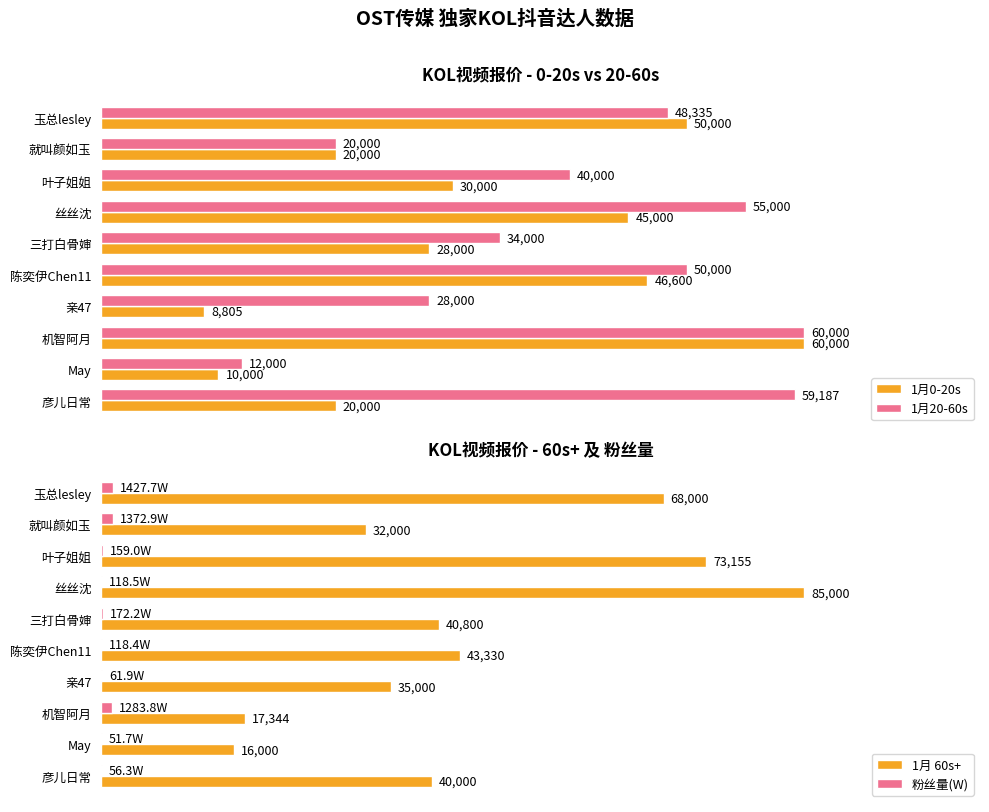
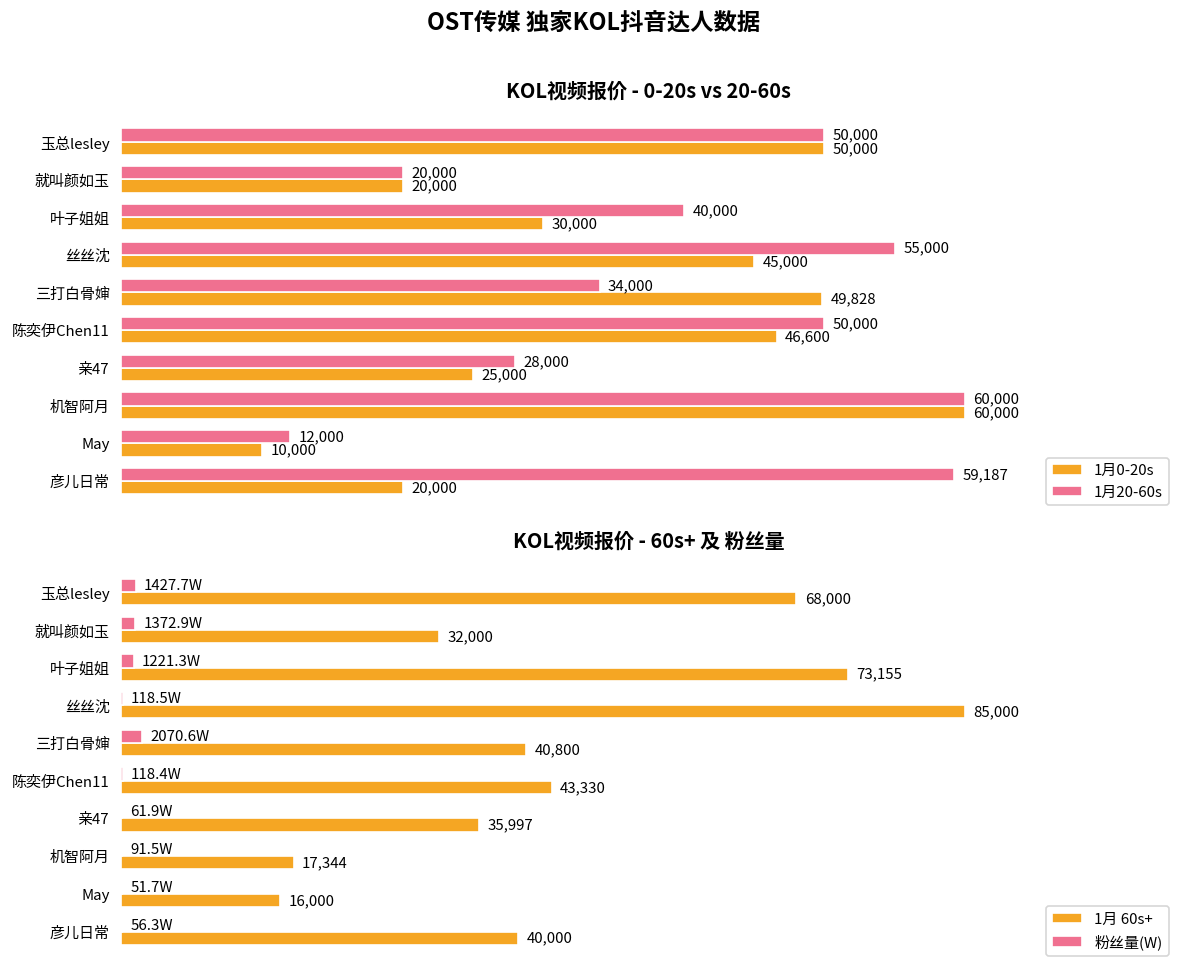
  {
    "KOL视频报价 - 0-20s vs 20-60s": {
      "1月0-20s": {
        "玉总lesley": "50,000",
        "叶子姐姐": "30,000",
        "丝丝沈": "45,000",
-       "三打白骨婶": "28,000",
+       "三打白骨婶": "49,828",
        "陈奕伊Chen11": "46,600",
-       "亲47": "8,805",
+       "亲47": "25,000",
        "May": "10,000",
        "彦儿日常": "20,000"
      },
      "1月20-60s": {
-       "玉总lesley": "48,335",
+       "玉总lesley": "50,000",
        "叶子姐姐": "40,000",
        "丝丝沈": "55,000",
        "三打白骨婶": "34,000",
        "陈奕伊Chen11": "50,000",
        "亲47": "28,000",
        "May": "12,000",
        "彦儿日常": "59,187"
      }
    },
    "KOL视频报价 - 60s+ 及 粉丝量": {
      "1月 60s+": {
        "玉总lesley": "68,000",
        "就叫颜如玉": "32,000",
        "叶子姐姐": "73,155",
        "丝丝沈": "85,000",
        "三打白骨婶": "40,800",
        "陈奕伊Chen11": "43,330",
-       "亲47": "35,000",
+       "亲47": "35,997",
        "机智阿月": "17,344",
        "May": "16,000",
        "彦儿日常": "40,000"
      },
      "粉丝量(W)": {
        "玉总lesley": "1427.7W",
        "就叫颜如玉": "1372.9W",
-       "叶子姐姐": "159.0W",
+       "叶子姐姐": "1221.3W",
        "丝丝沈": "118.5W",
-       "三打白骨婶": "172.2W",
+       "三打白骨婶": "2070.6W",
        "陈奕伊Chen11": "118.4W",
        "亲47": "61.9W",
-       "机智阿月": "1283.8W",
+       "机智阿月": "91.5W",
        "May": "51.7W",
        "彦儿日常": "56.3W"
      }
    }
  }
